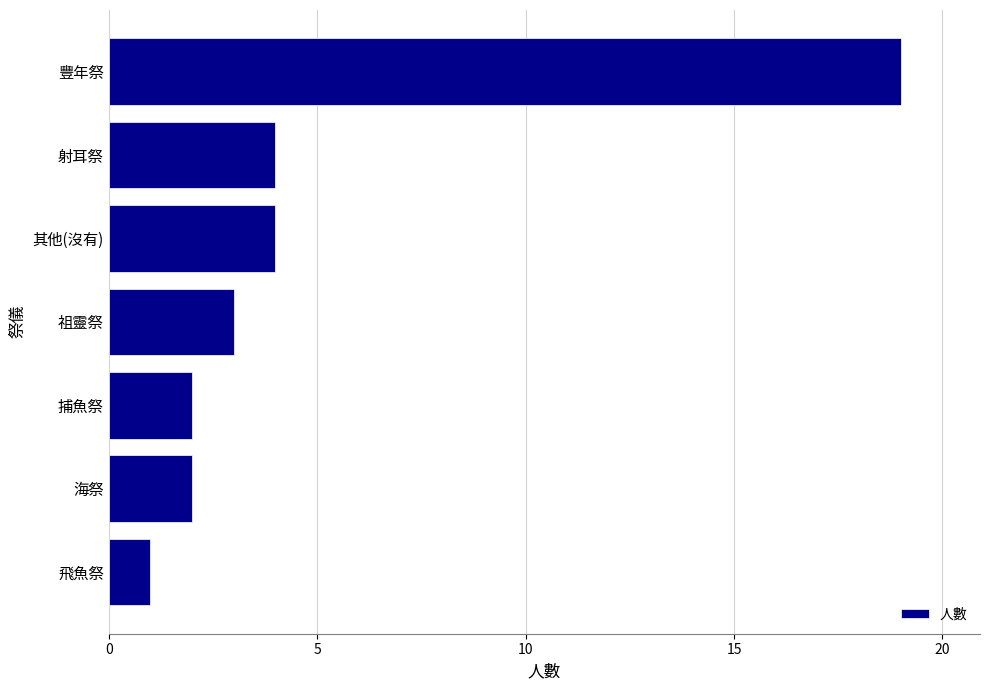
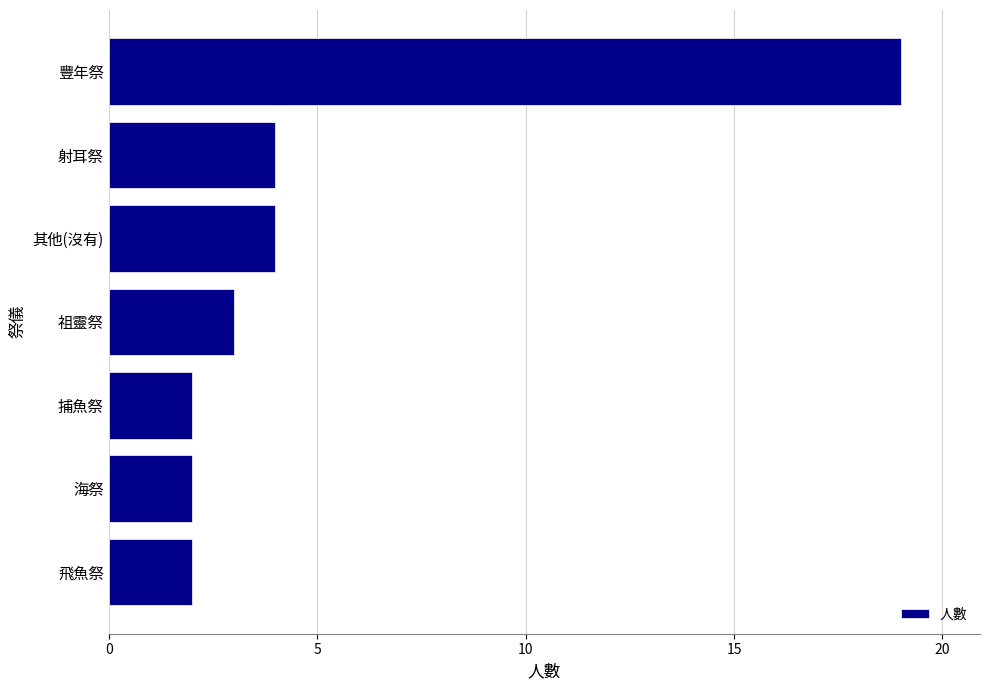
  {
    "豐年祭": 19,
    "射耳祭": 4,
    "其他(沒有)": 4,
    "祖靈祭": 3,
    "捕魚祭": 2,
    "海祭": 2,
-   "飛魚祭": 1
+   "飛魚祭": 2
  }
